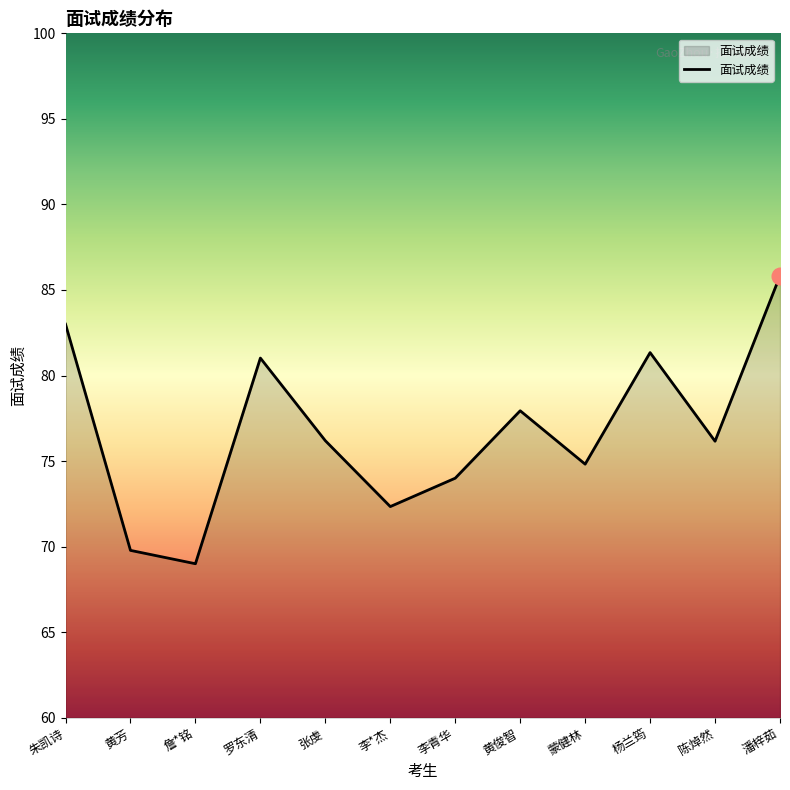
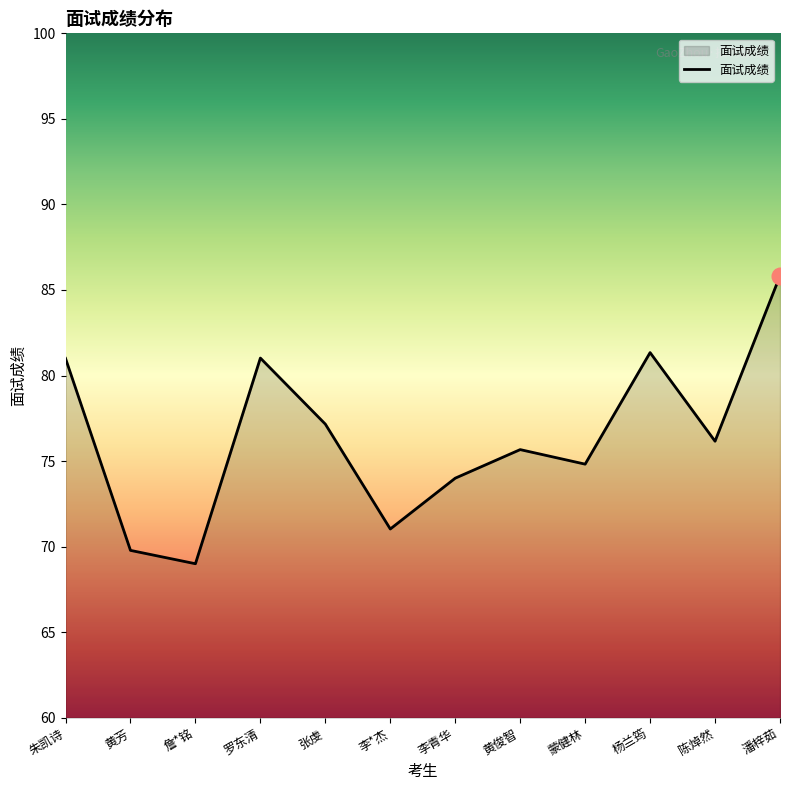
  {
    "面试成绩": {
-     "朱凯诗": 83,
+     "朱凯诗": 81,
      "黄芳": 69.8,
      "詹*铭": 69.0,
      "罗东清": 81.0,
-     "张虔": 76.2,
-     "李*杰": 72.3,
+     "张虔": 77.2,
+     "李*杰": 71.0,
      "李青华": 74.0,
-     "黄俊智": 77.9,
+     "黄俊智": 75.7,
      "蒙健林": 74.8,
      "杨兰筠": 81.3,
      "陈焯然": 76.2
    }
  }
